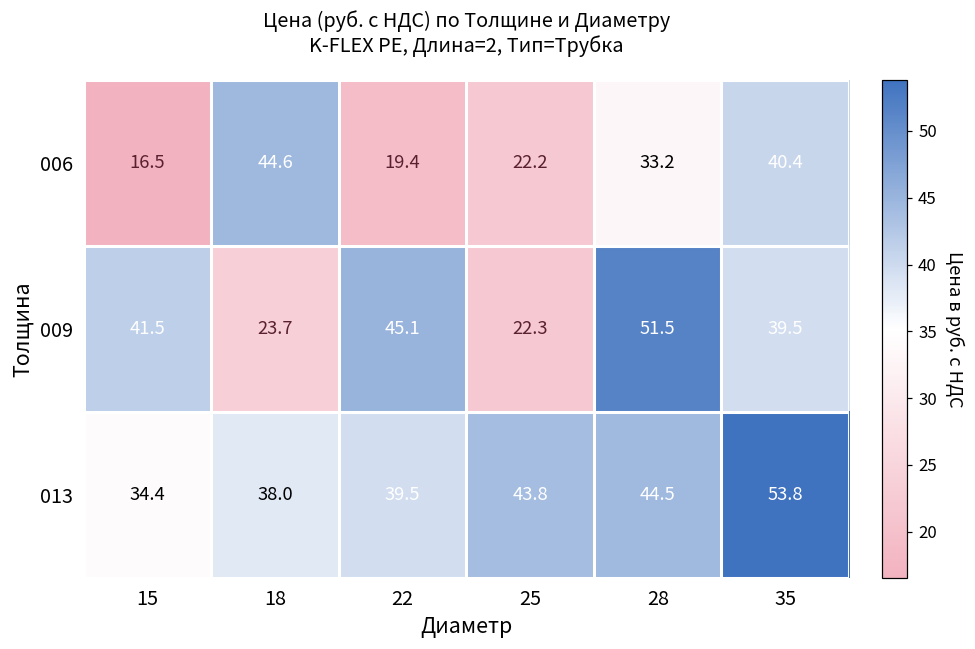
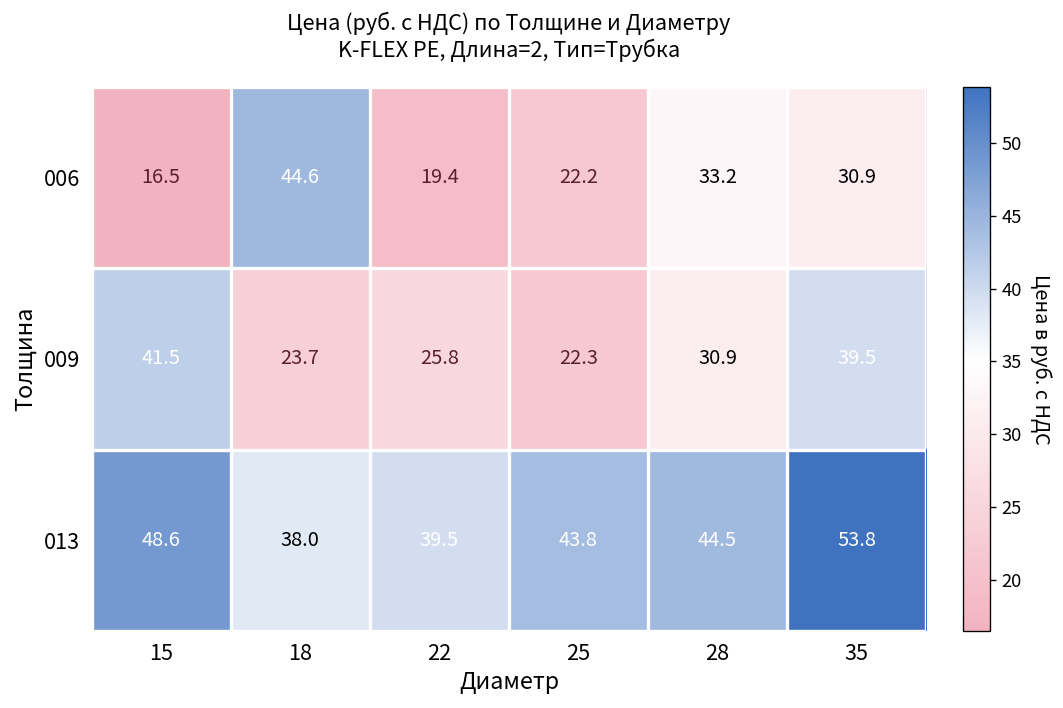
  {
    "006": {
      "15": 16.5,
      "18": 44.6,
      "22": 19.4,
      "25": 22.2,
      "28": 33.2,
-     "35": 40.4
+     "35": 30.9
    },
    "009": {
      "15": 41.5,
      "18": 23.7,
-     "22": 45.1,
+     "22": 25.8,
      "25": 22.3,
-     "28": 51.5
+     "28": 30.9
    },
    "013": {
-     "15": 34.4,
+     "15": 48.6,
      "18": 38.0,
      "25": 43.8,
      "28": 44.5,
      "35": 53.8
    }
  }
